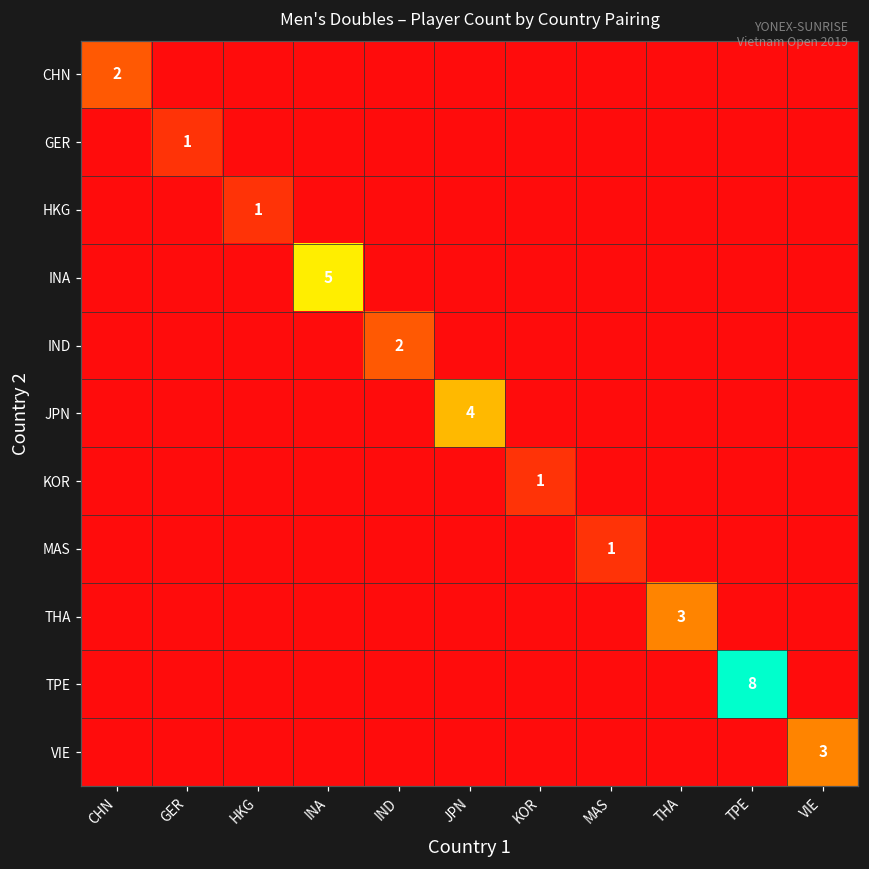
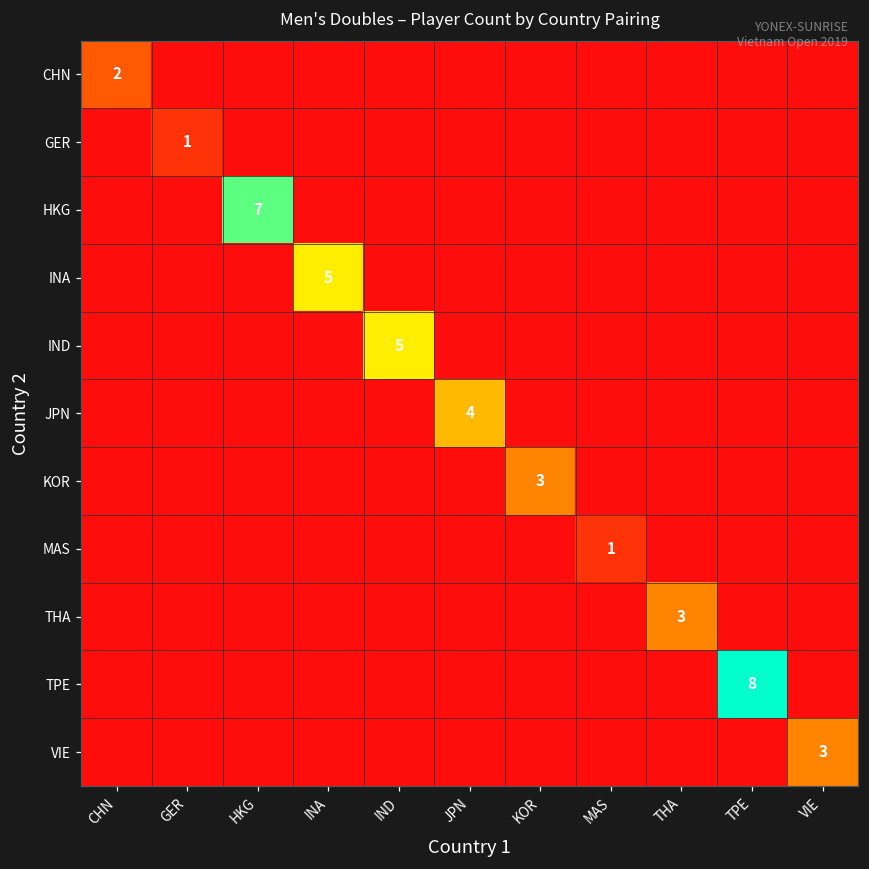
  {
    "CHN": {
      "CHN": 2
    },
    "GER": {
      "GER": 1
    },
    "HKG": {
-     "HKG": 1
+     "HKG": 7
    },
    "INA": {
      "INA": 5
    },
    "IND": {
-     "IND": 2
+     "IND": 5
    },
    "JPN": {
      "JPN": 4
    },
    "KOR": {
-     "KOR": 1
+     "KOR": 3
    },
    "MAS": {
      "MAS": 1
    },
    "THA": {
      "THA": 3
    },
    "TPE": {
      "TPE": 8
    },
    "VIE": {
      "VIE": 3
    }
  }
